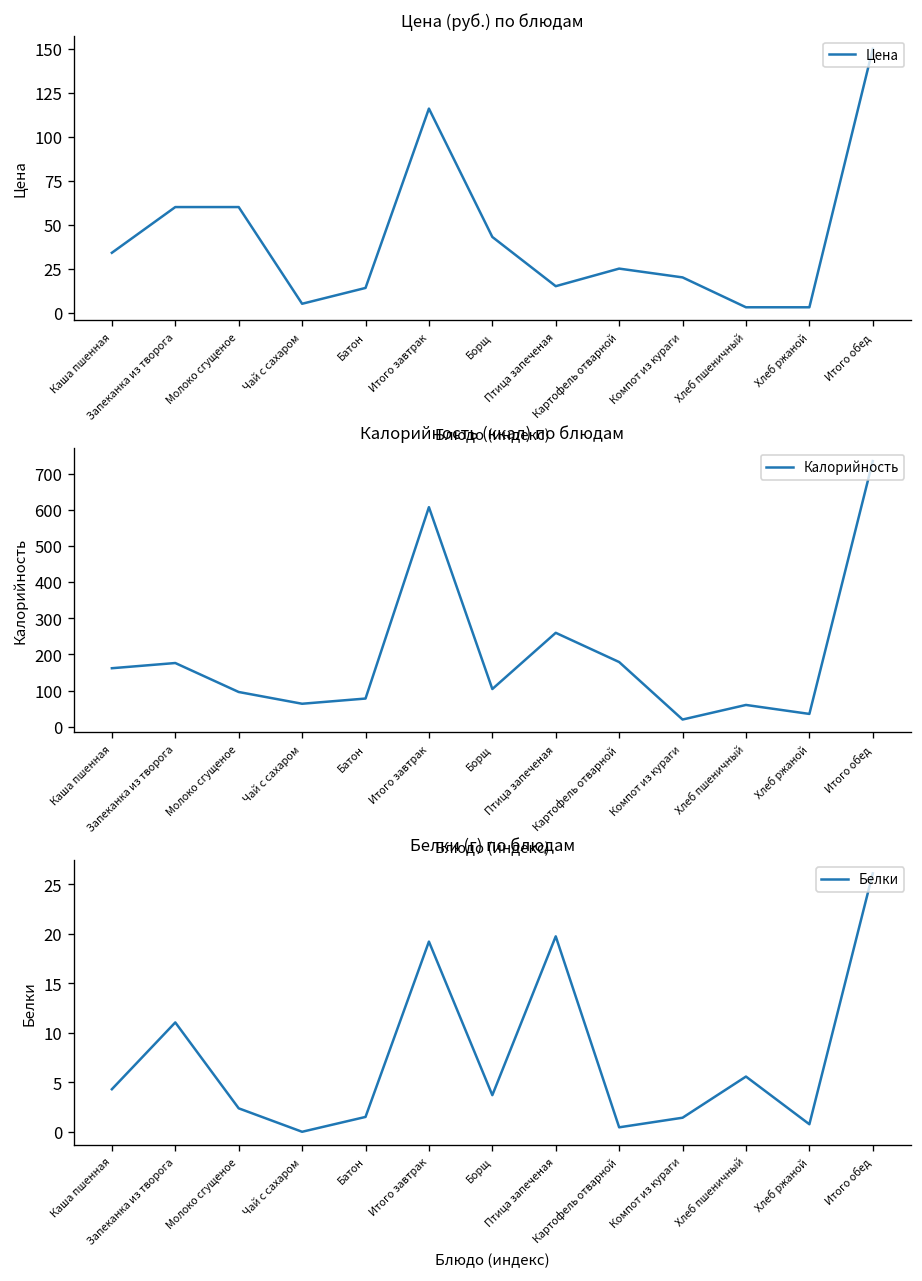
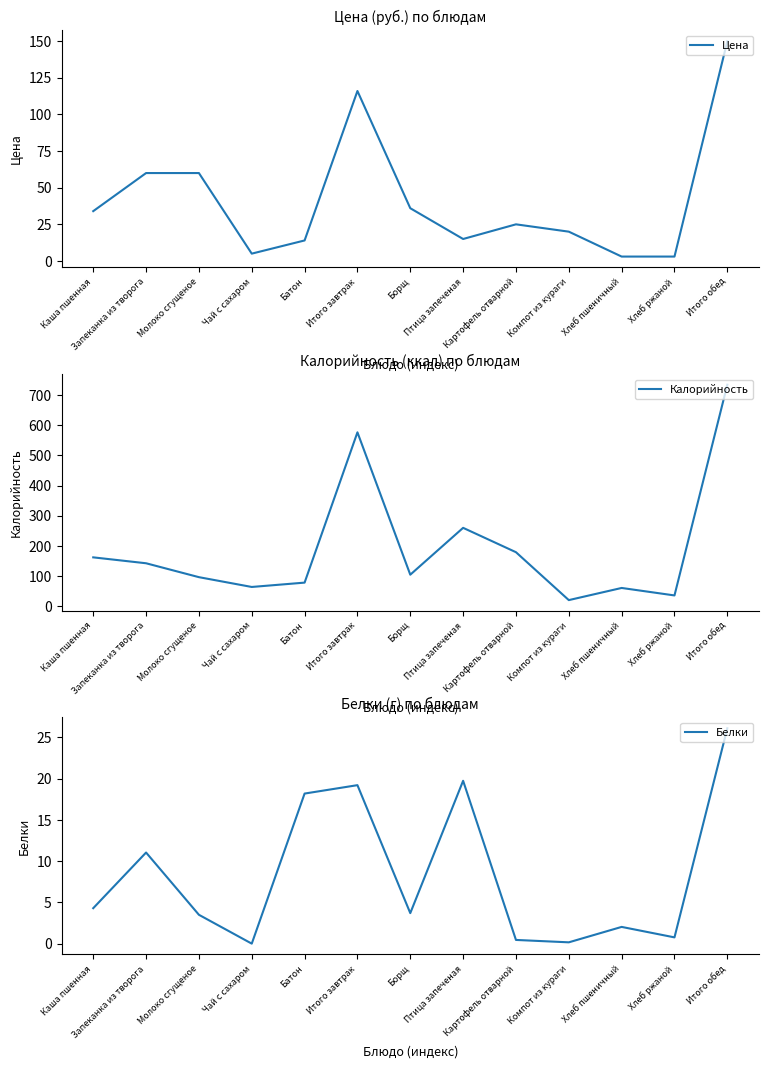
  {
    "Цена (руб.) по блюдам": {
      "Каша пшенная": 34,
      "Запеканка из творога": 60,
      "Молоко сгущеное": 60,
      "Чай с сахаром": 5,
      "Батон": 14,
      "Итого завтрак": 116,
-     "Борщ": 43,
+     "Борщ": 36,
      "Птица запеченая": 15,
      "Картофель отварной": 25,
      "Компот из кураги": 20,
      "Хлеб пшеничный": 3,
      "Хлеб ржаной": 3
    },
    "Калорийность (ккал) по блюдам": {
      "Каша пшенная": 160,
-     "Запеканка из творога": 180,
+     "Запеканка из творога": 140,
      "Молоко сгущеное": 100,
      "Чай с сахаром": 60,
      "Батон": 80,
-     "Итого завтрак": 610,
+     "Итого завтрак": 580,
      "Борщ": 100,
      "Птица запеченая": 260,
      "Картофель отварной": 180,
      "Компот из кураги": 20,
      "Хлеб пшеничный": 60,
      "Хлеб ржаной": 40
    },
    "Белки (г) по блюдам": {
      "Каша пшенная": 4,
      "Запеканка из творога": 11,
-     "Молоко сгущеное": 2,
+     "Молоко сгущеное": 4,
      "Чай с сахаром": 0,
-     "Батон": 2,
+     "Батон": 18,
      "Итого завтрак": 19,
      "Борщ": 4,
      "Птица запеченая": 20,
      "Картофель отварной": 0,
-     "Компот из кураги": 1,
-     "Хлеб пшеничный": 6,
+     "Компот из кураги": 0,
+     "Хлеб пшеничный": 2,
      "Хлеб ржаной": 1
    }
  }
